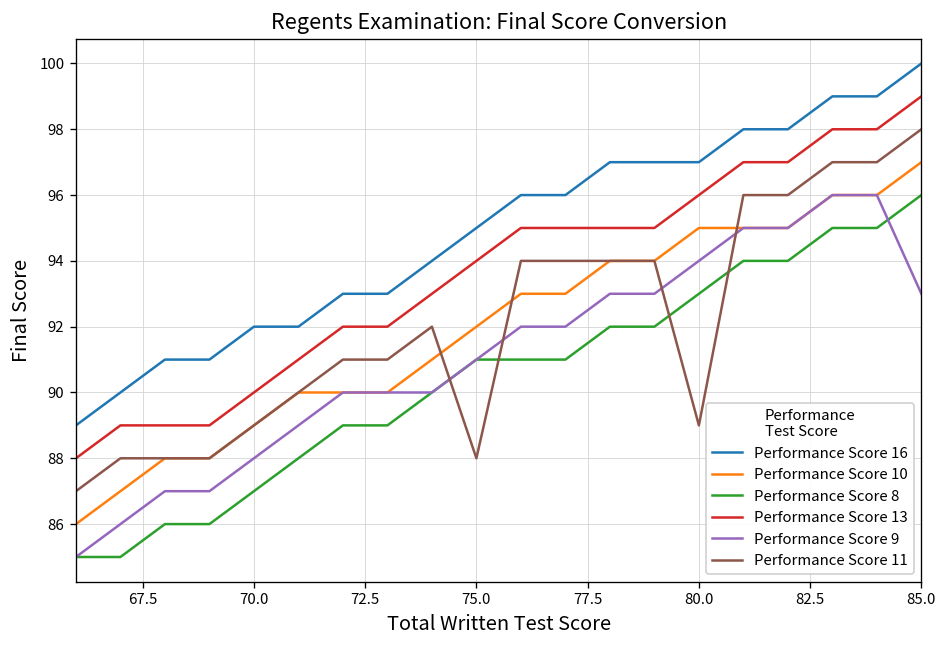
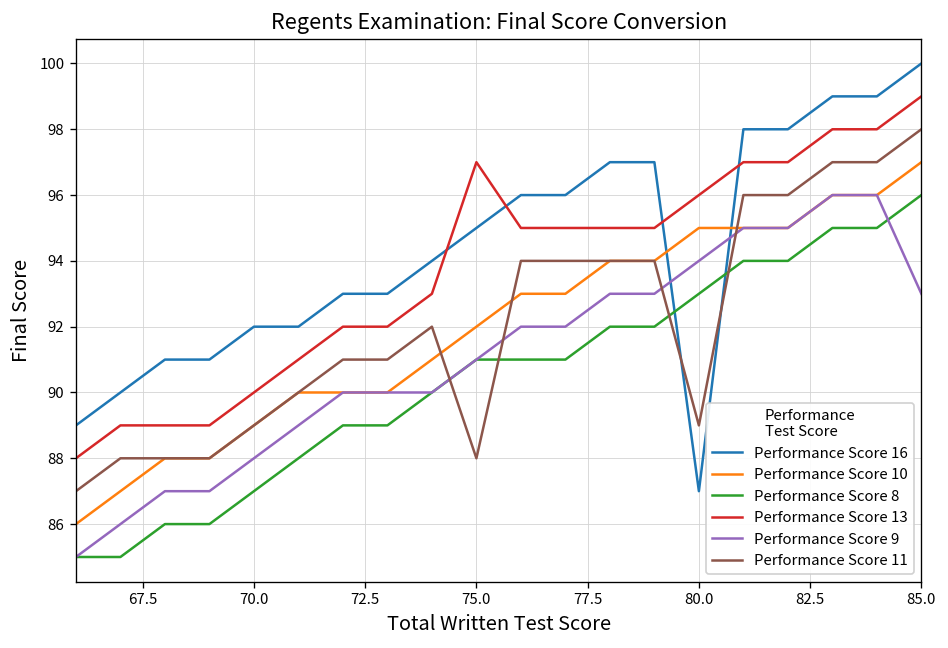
  {
    "Performance Score 16": {
      "70.0": 92,
      "75.0": 95,
-     "80.0": 97,
+     "80.0": 87,
      "85.0": 100
    },
    "Performance Score 10": {
      "75.0": 92,
      "80.0": 95,
      "85.0": 97
    },
    "Performance Score 8": {
      "70.0": 87,
      "80.0": 93,
      "85.0": 96
    },
    "Performance Score 13": {
      "70.0": 90,
-     "75.0": 94,
+     "75.0": 97,
      "80.0": 96,
      "85.0": 99
    },
    "Performance Score 9": {
      "70.0": 88,
      "80.0": 94,
      "85.0": 93
    },
    "Performance Score 11": {
      "75.0": 88,
      "80.0": 89,
      "85.0": 98
    }
  }
